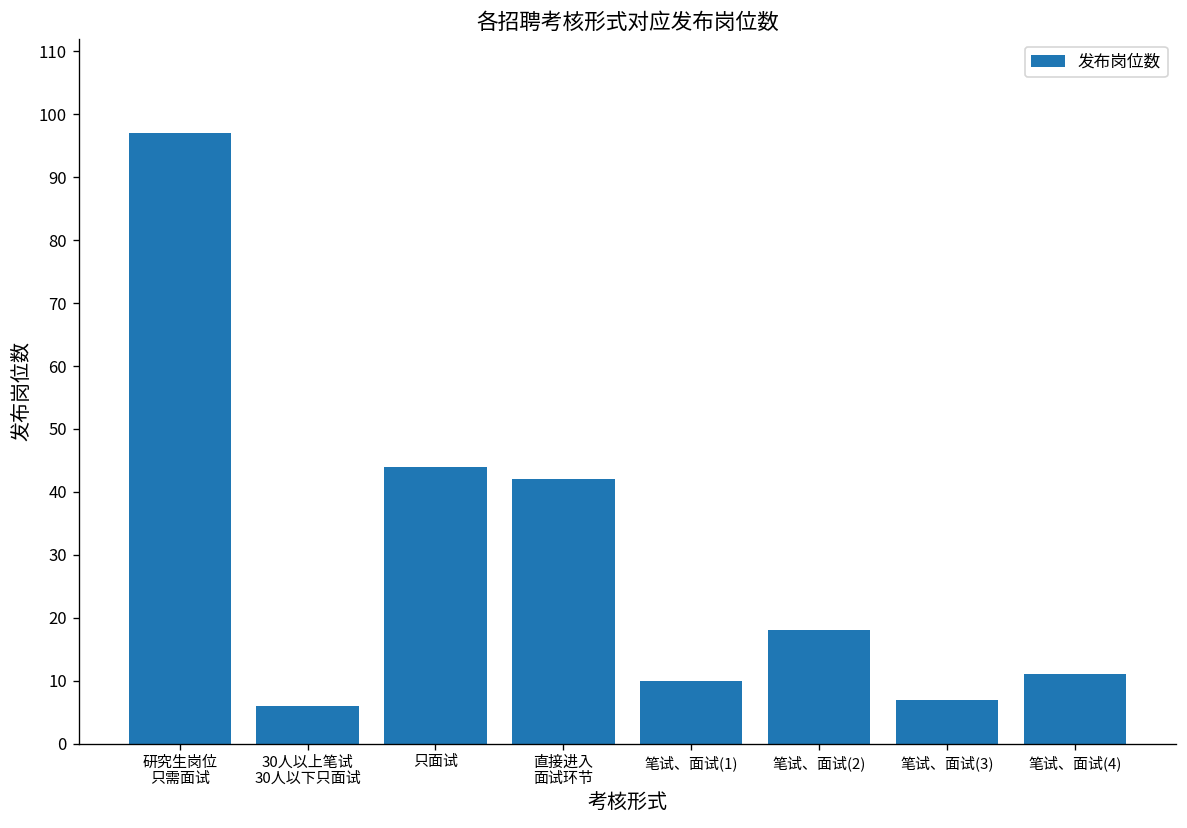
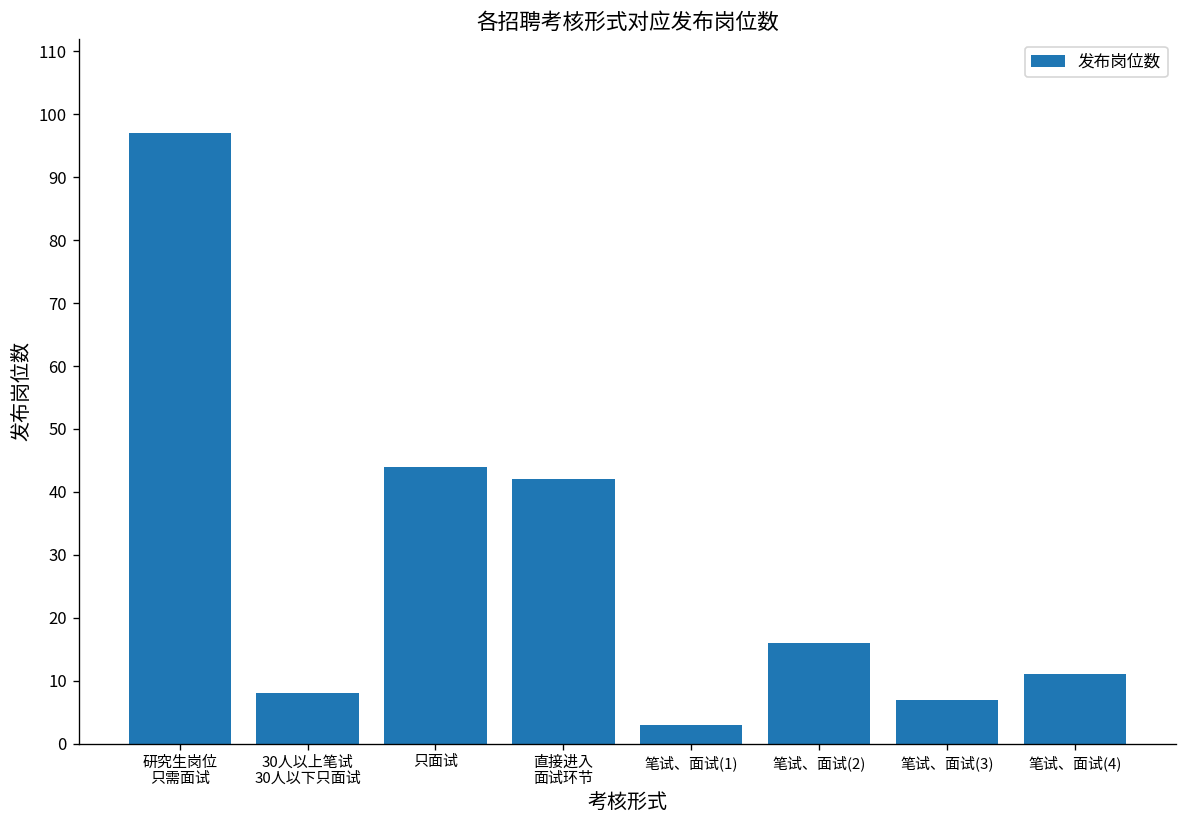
  {
    "研究生岗位 只需面试": 97,
-   "30人以上笔试 30人以下只面试": 6,
+   "30人以上笔试 30人以下只面试": 8,
    "只面试": 44,
    "直接进入 面试环节": 42,
-   "笔试、面试(1)": 10,
-   "笔试、面试(2)": 18,
+   "笔试、面试(1)": 3,
+   "笔试、面试(2)": 16,
    "笔试、面试(3)": 7,
    "笔试、面试(4)": 11
  }
